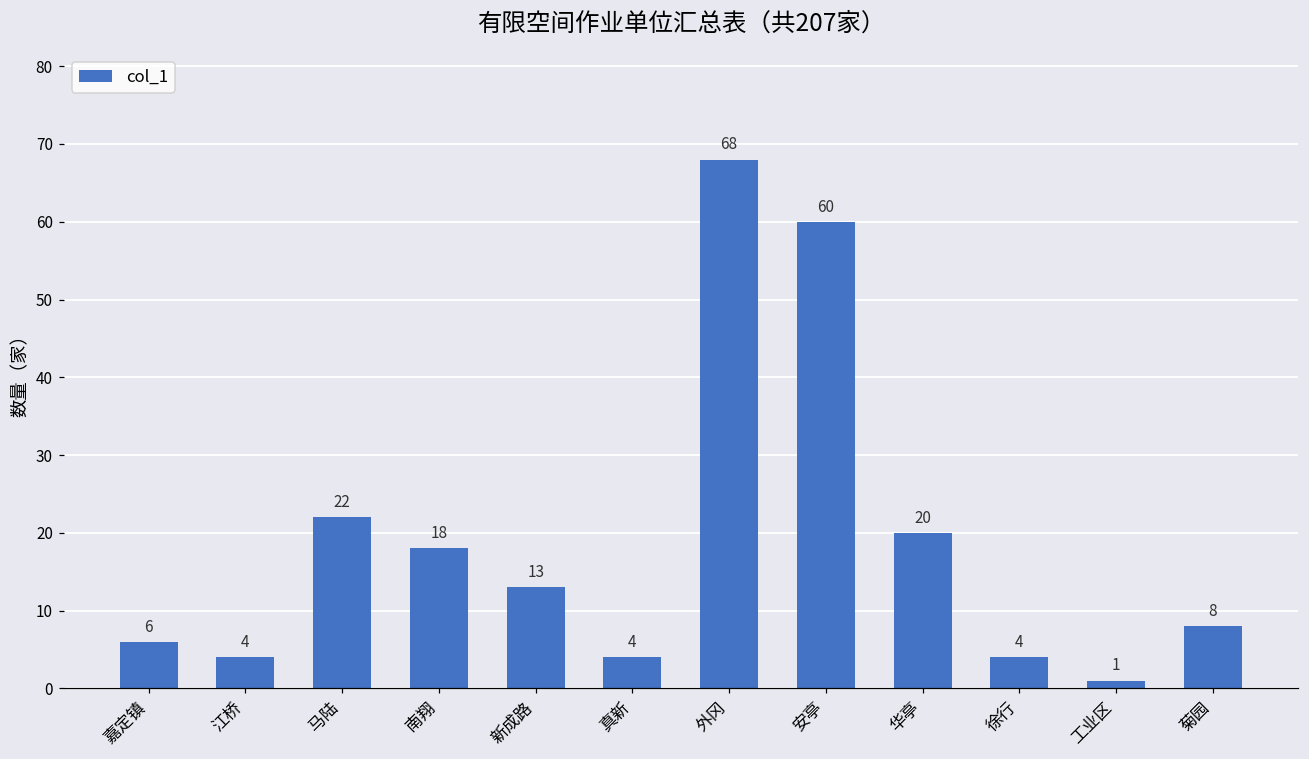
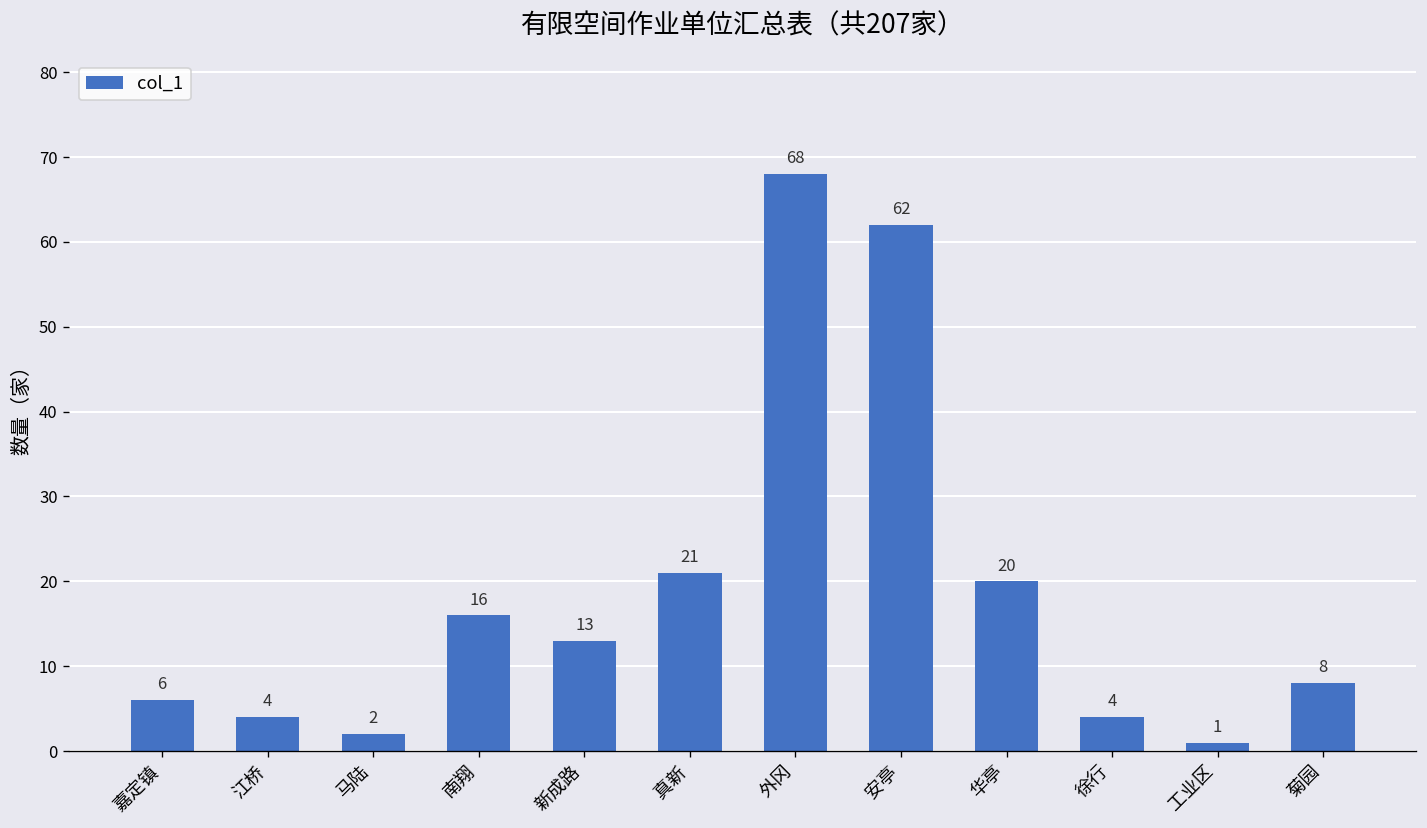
  {
    "嘉定镇": 6,
    "江桥": 4,
-   "马陆": 22,
-   "南翔": 18,
+   "马陆": 2,
+   "南翔": 16,
    "新成路": 13,
-   "真新": 4,
+   "真新": 21,
    "外冈": 68,
-   "安亭": 60,
+   "安亭": 62,
    "华亭": 20,
    "徐行": 4,
    "工业区": 1,
    "菊园": 8
  }
